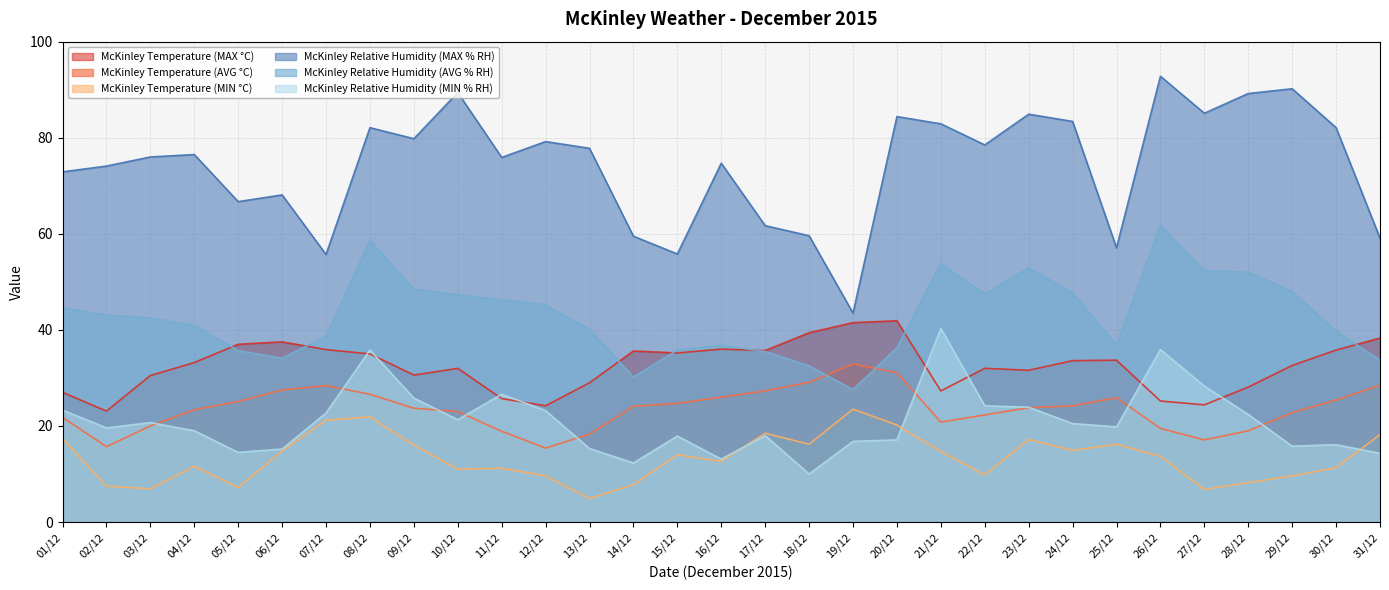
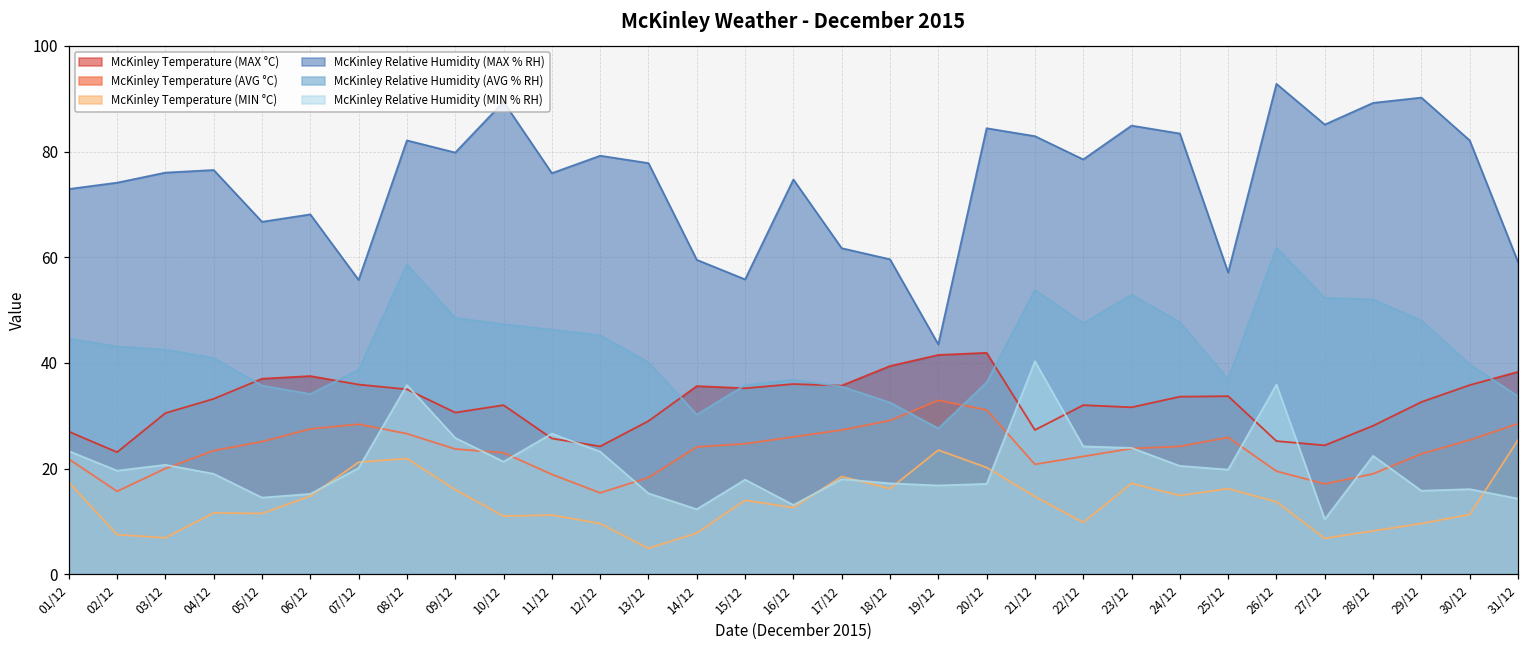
  {
    "McKinley Temperature (MIN °C)": {
      "01/12": 17,
      "02/12": 8,
      "03/12": 7,
      "04/12": 12,
-     "05/12": 7,
+     "05/12": 12,
      "07/12": 21,
      "08/12": 22,
      "09/12": 16,
      "10/12": 11,
      "11/12": 11,
      "12/12": 10,
      "13/12": 5,
      "14/12": 8,
      "15/12": 14,
      "18/12": 16,
      "19/12": 24,
      "20/12": 20,
      "21/12": 15,
      "22/12": 10,
      "23/12": 17,
      "24/12": 15,
      "25/12": 16,
      "26/12": 14,
      "27/12": 7,
      "28/12": 8,
      "29/12": 10,
      "30/12": 11,
-     "31/12": 18
+     "31/12": 25
    },
    "McKinley Relative Humidity (MIN % RH)": {
      "01/12": 23,
      "02/12": 20,
      "03/12": 21,
      "04/12": 19,
      "05/12": 15,
-     "07/12": 23,
+     "07/12": 20,
      "08/12": 36,
      "09/12": 26,
      "10/12": 21,
      "11/12": 27,
      "12/12": 23,
      "13/12": 15,
      "14/12": 12,
      "15/12": 18,
-     "18/12": 10,
+     "18/12": 17,
      "19/12": 17,
      "20/12": 17,
      "21/12": 40,
      "22/12": 24,
      "24/12": 21,
      "25/12": 20,
      "26/12": 36,
-     "27/12": 28,
+     "27/12": 10,
      "28/12": 22,
      "29/12": 16,
      "30/12": 16,
      "31/12": 14
    }
  }
